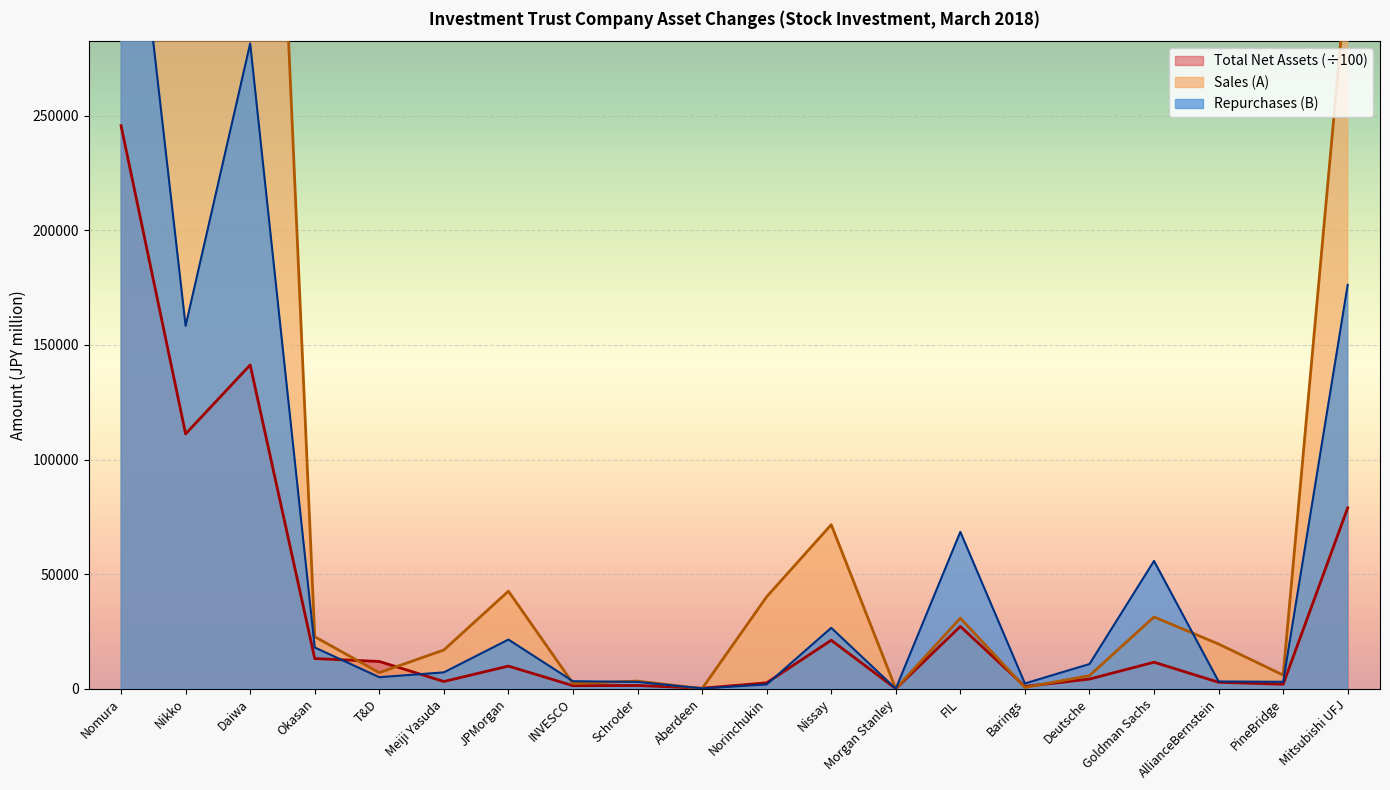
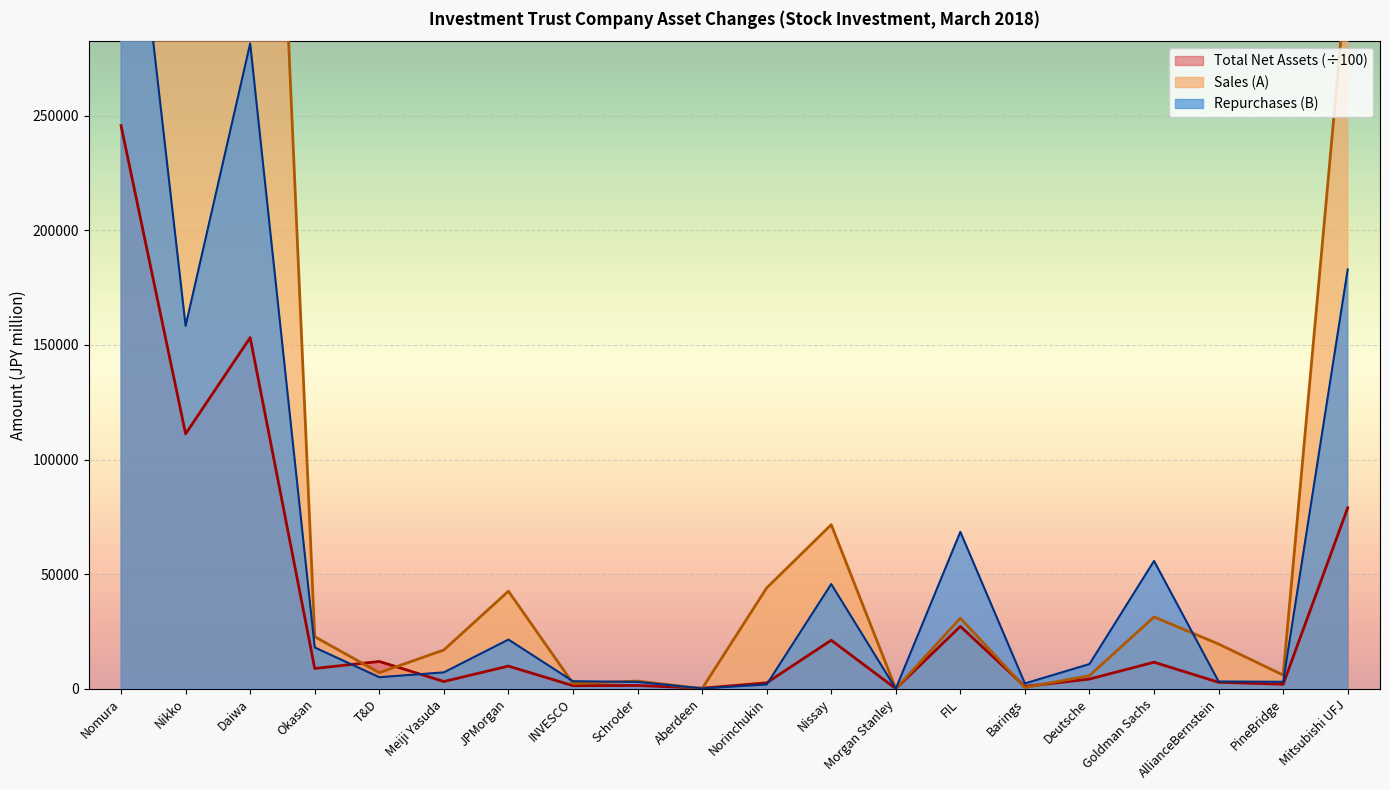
  {
    "Total Net Assets (÷100)": {
      "Nomura": 246000,
      "Nikko": 111000,
-     "Daiwa": 141000,
-     "Okasan": 13000,
+     "Daiwa": 153000,
+     "Okasan": 9000,
      "T&D": 12000,
      "Meiji Yasuda": 3000,
      "JPMorgan": 10000,
      "Schroder": 1000,
      "Nissay": 21000,
      "FIL": 27000,
      "Deutsche": 4000,
      "Goldman Sachs": 12000,
      "Mitsubishi UFJ": 79000
    },
    "Sales (A)": {
      "Okasan": 23000,
      "T&D": 7000,
      "Meiji Yasuda": 17000,
      "JPMorgan": 43000,
-     "Norinchukin": 40000,
+     "Norinchukin": 44000,
      "Nissay": 72000,
      "FIL": 31000,
      "Deutsche": 6000,
      "Goldman Sachs": 31000,
      "AllianceBernstein": 20000,
      "PineBridge": 6000
    },
    "Repurchases (B)": {
      "Nikko": 158000,
      "Daiwa": 281000,
      "Okasan": 18000,
      "T&D": 5000,
      "Meiji Yasuda": 7000,
      "JPMorgan": 21000,
-     "Nissay": 27000,
+     "Nissay": 46000,
      "FIL": 68000,
      "Barings": 2000,
      "Deutsche": 11000,
      "Goldman Sachs": 56000,
-     "Mitsubishi UFJ": 176000
+     "Mitsubishi UFJ": 183000
    }
  }
